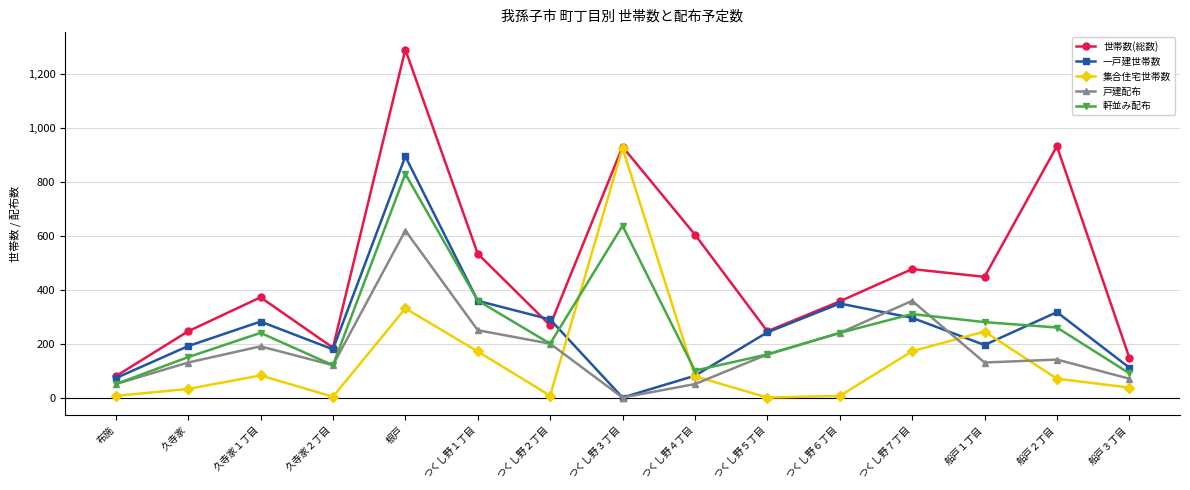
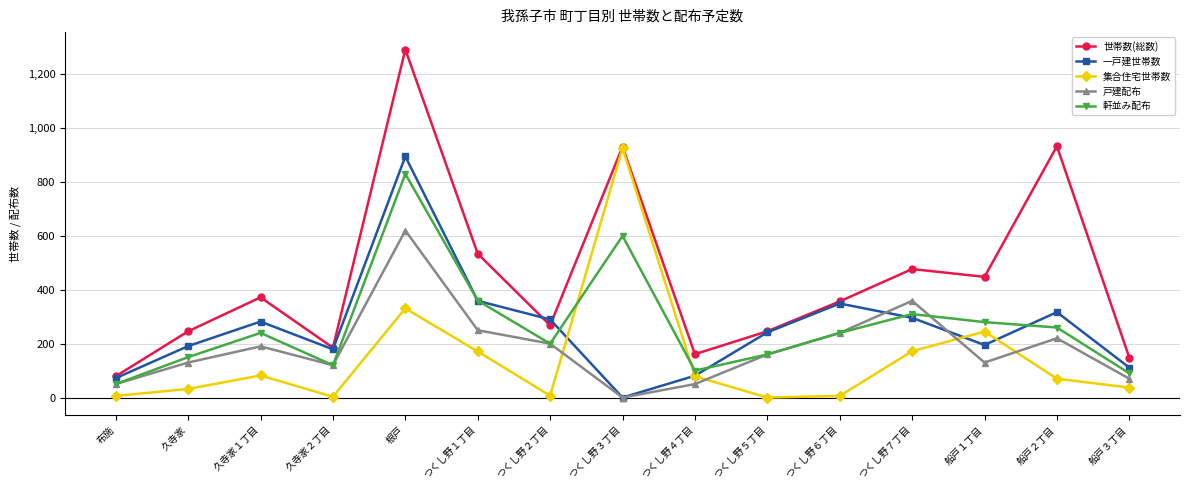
  {
    "世帯数(総数)": {
      "久寺家": "250",
      "久寺家１丁目": "370",
      "根戸": "1,290",
      "つくし野１丁目": "530",
      "つくし野２丁目": "270",
-     "つくし野４丁目": "610",
+     "つくし野４丁目": "160",
      "つくし野７丁目": "480",
      "船戸１丁目": "450",
      "船戸２丁目": "930",
      "船戸３丁目": "150"
    },
    "一戸建世帯数": {
      "久寺家": "190",
      "久寺家１丁目": "280",
      "根戸": "900",
      "つくし野２丁目": "290",
      "つくし野７丁目": "300",
      "船戸１丁目": "200",
      "船戸２丁目": "320",
      "船戸３丁目": "110"
    },
    "集合住宅世帯数": {
      "布施": "10",
      "久寺家": "30",
      "久寺家１丁目": "80",
      "久寺家２丁目": "0",
      "根戸": "330",
      "つくし野１丁目": "170",
      "つくし野２丁目": "10",
      "つくし野５丁目": "0",
      "つくし野６丁目": "10",
      "つくし野７丁目": "170",
      "船戸１丁目": "250",
      "船戸２丁目": "70",
      "船戸３丁目": "40"
    },
    "戸建配布": {
      "久寺家": "130",
      "久寺家１丁目": "190",
      "根戸": "620",
      "つくし野１丁目": "250",
      "つくし野４丁目": "50",
      "つくし野７丁目": "360",
      "船戸１丁目": "130",
-     "船戸２丁目": "140",
+     "船戸２丁目": "220",
      "船戸３丁目": "70"
    },
    "軒並み配布": {
      "久寺家": "150",
      "久寺家１丁目": "240",
      "根戸": "830",
-     "つくし野３丁目": "640",
+     "つくし野３丁目": "600",
      "つくし野４丁目": "100",
      "つくし野７丁目": "310",
      "船戸１丁目": "280",
      "船戸２丁目": "260",
      "船戸３丁目": "90"
    }
  }
